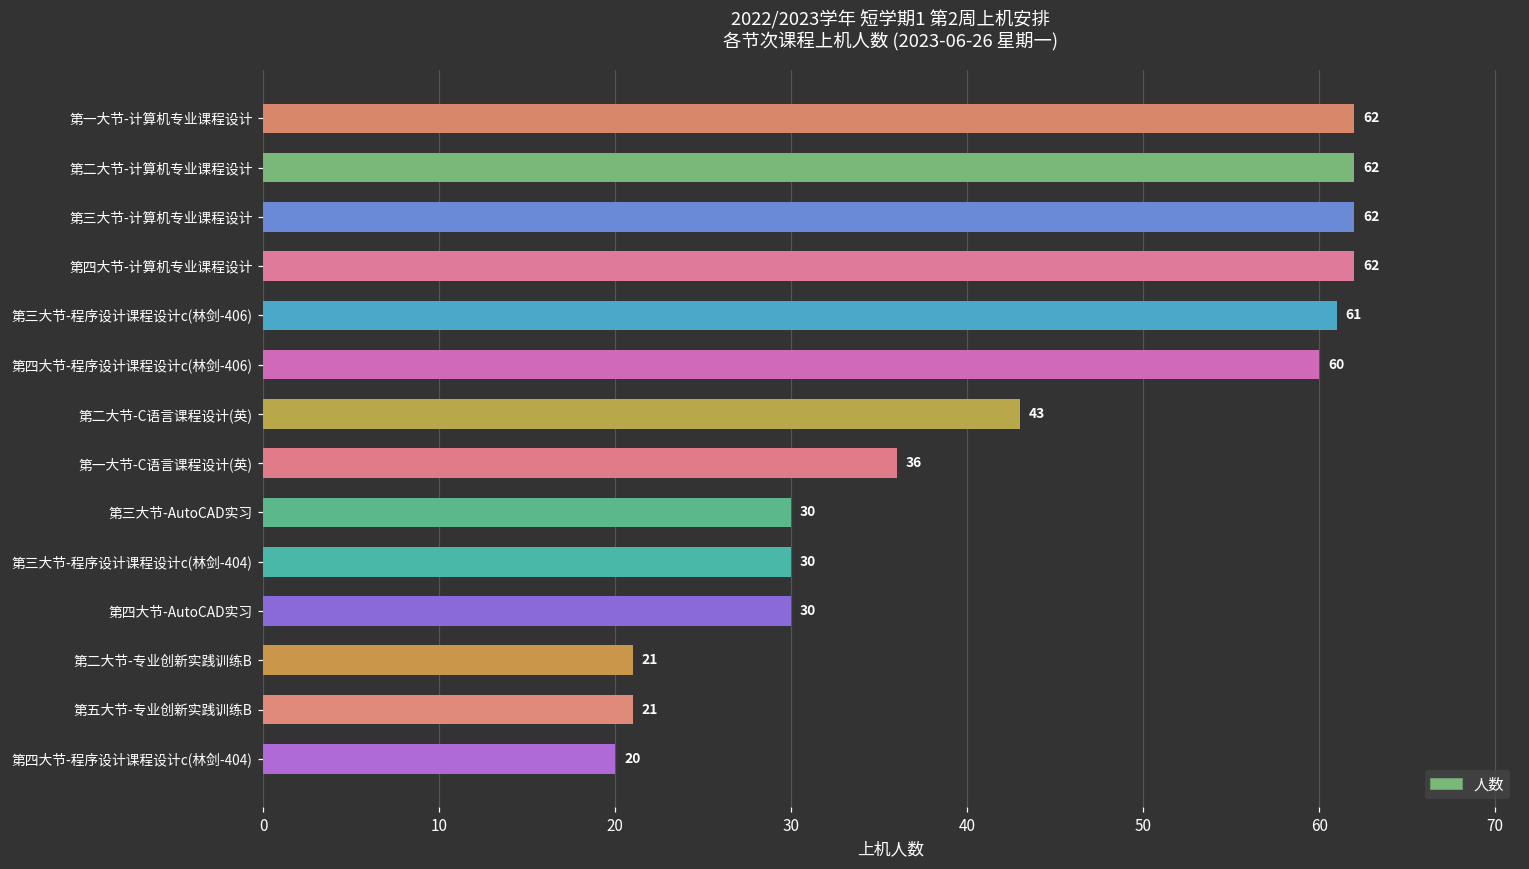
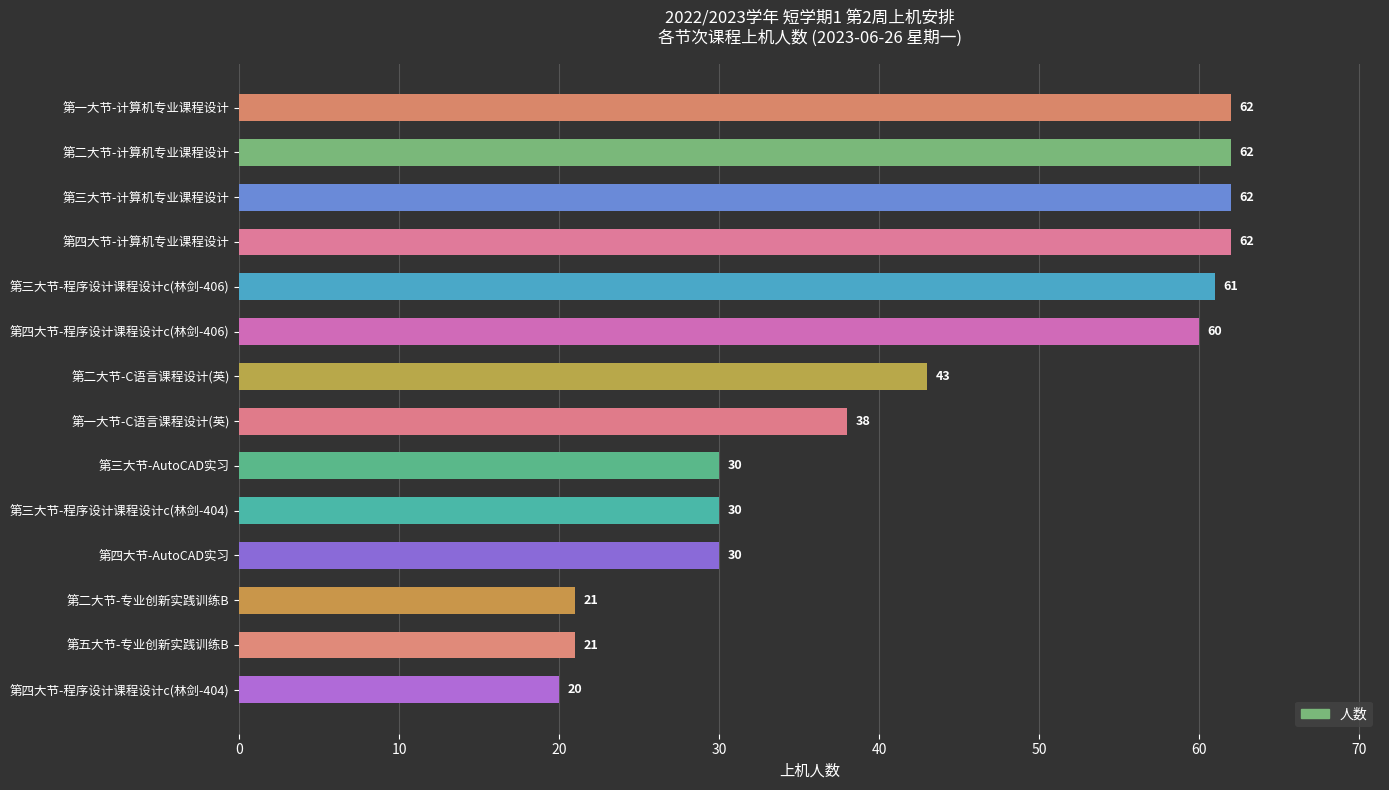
  {
    "第一大节-计算机专业课程设计": 62,
    "第二大节-计算机专业课程设计": 62,
    "第三大节-计算机专业课程设计": 62,
    "第四大节-计算机专业课程设计": 62,
    "第三大节-程序设计课程设计c(林剑-406)": 61,
    "第四大节-程序设计课程设计c(林剑-406)": 60,
    "第二大节-C语言课程设计(英)": 43,
-   "第一大节-C语言课程设计(英)": 36,
+   "第一大节-C语言课程设计(英)": 38,
    "第三大节-AutoCAD实习": 30,
    "第三大节-程序设计课程设计c(林剑-404)": 30,
    "第四大节-AutoCAD实习": 30,
    "第二大节-专业创新实践训练B": 21,
    "第五大节-专业创新实践训练B": 21,
    "第四大节-程序设计课程设计c(林剑-404)": 20
  }
